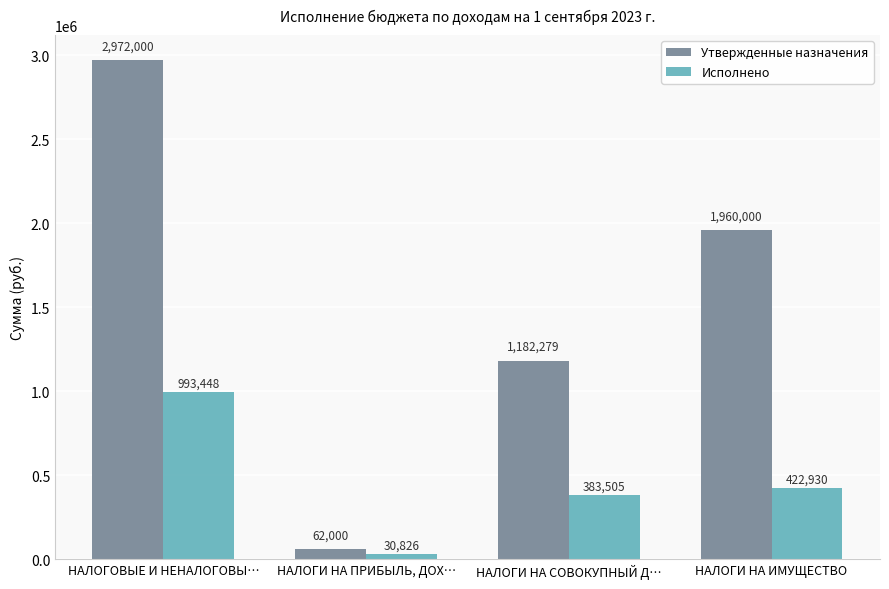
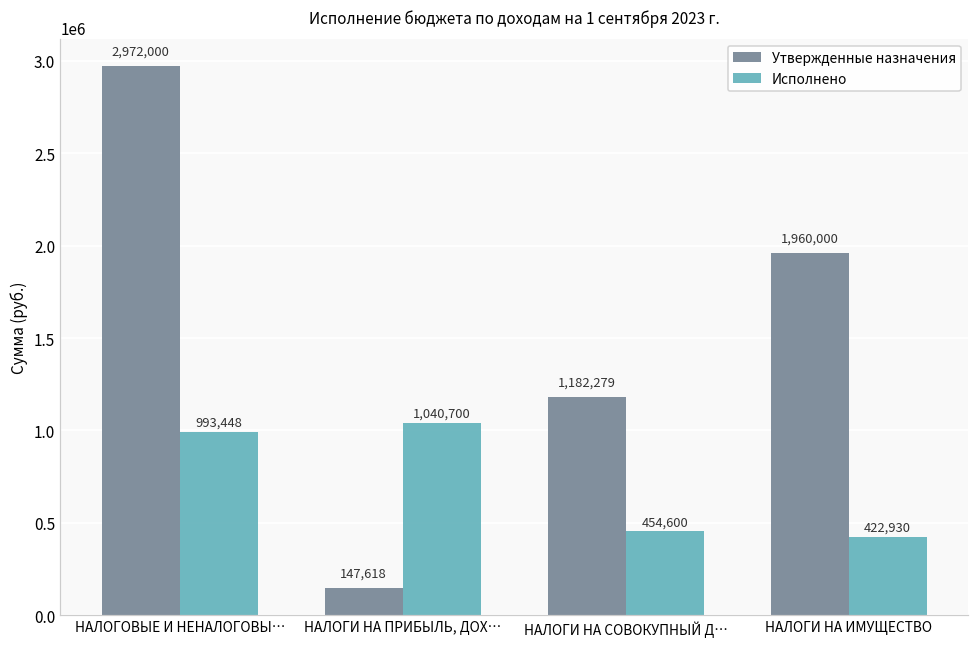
  {
    "Утвержденные назначения": {
      "НАЛОГОВЫЕ И НЕНАЛОГОВЫ…": "2,972,000",
-     "НАЛОГИ НА ПРИБЫЛЬ, ДОХ…": "62,000",
+     "НАЛОГИ НА ПРИБЫЛЬ, ДОХ…": "147,618",
      "НАЛОГИ НА СОВОКУПНЫЙ Д…": "1,182,279",
      "НАЛОГИ НА ИМУЩЕСТВО": "1,960,000"
    },
    "Исполнено": {
      "НАЛОГОВЫЕ И НЕНАЛОГОВЫ…": "993,448",
-     "НАЛОГИ НА ПРИБЫЛЬ, ДОХ…": "30,826",
-     "НАЛОГИ НА СОВОКУПНЫЙ Д…": "383,505",
+     "НАЛОГИ НА ПРИБЫЛЬ, ДОХ…": "1,040,700",
+     "НАЛОГИ НА СОВОКУПНЫЙ Д…": "454,600",
      "НАЛОГИ НА ИМУЩЕСТВО": "422,930"
    }
  }
